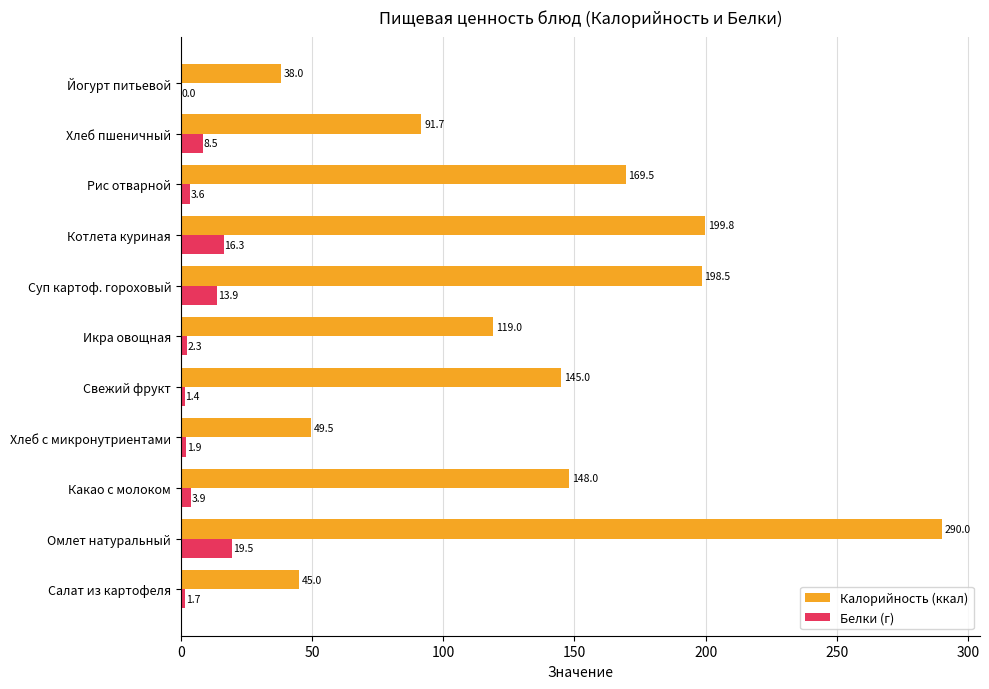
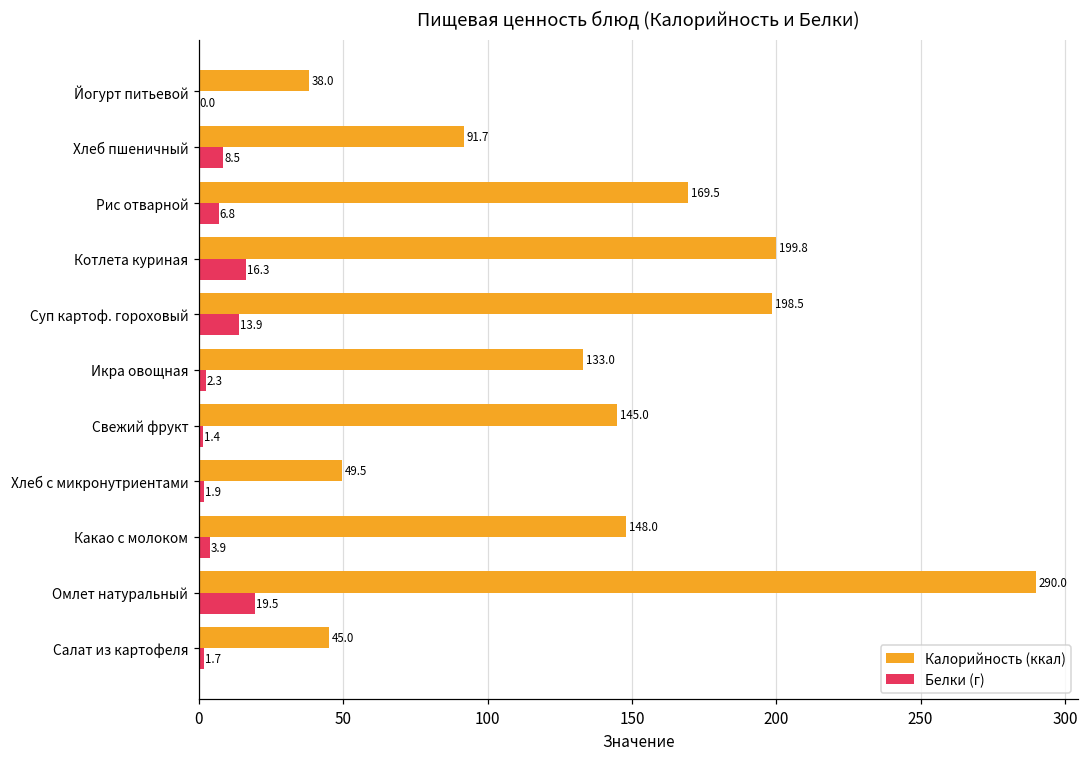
  {
    "Калорийность (ккал)": {
      "Йогурт питьевой": 38.0,
      "Хлеб пшеничный": 91.7,
      "Рис отварной": 169.5,
      "Котлета куриная": 199.8,
      "Суп картоф. гороховый": 198.5,
-     "Икра овощная": 119.0,
+     "Икра овощная": 133.0,
      "Свежий фрукт": 145.0,
      "Хлеб с микронутриентами": 49.5,
      "Какао с молоком": 148.0,
      "Омлет натуральный": 290.0,
      "Салат из картофеля": 45.0
    },
    "Белки (г)": {
      "Йогурт питьевой": 0.0,
      "Хлеб пшеничный": 8.5,
-     "Рис отварной": 3.6,
+     "Рис отварной": 6.8,
      "Котлета куриная": 16.3,
      "Суп картоф. гороховый": 13.9,
      "Икра овощная": 2.3,
      "Свежий фрукт": 1.4,
      "Хлеб с микронутриентами": 1.9,
      "Какао с молоком": 3.9,
      "Омлет натуральный": 19.5,
      "Салат из картофеля": 1.7
    }
  }
